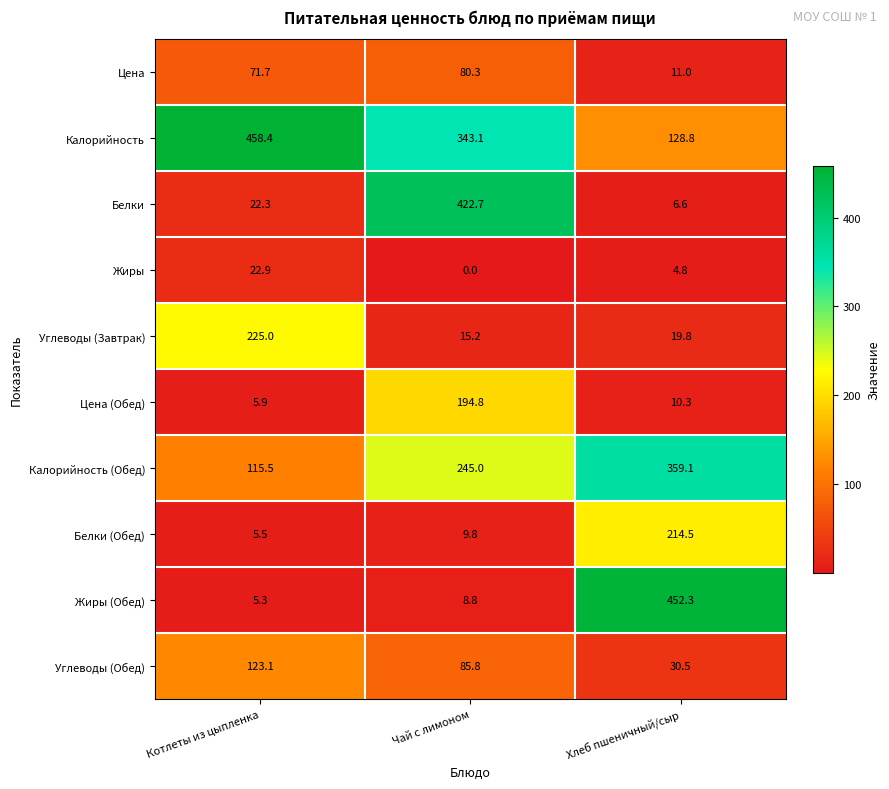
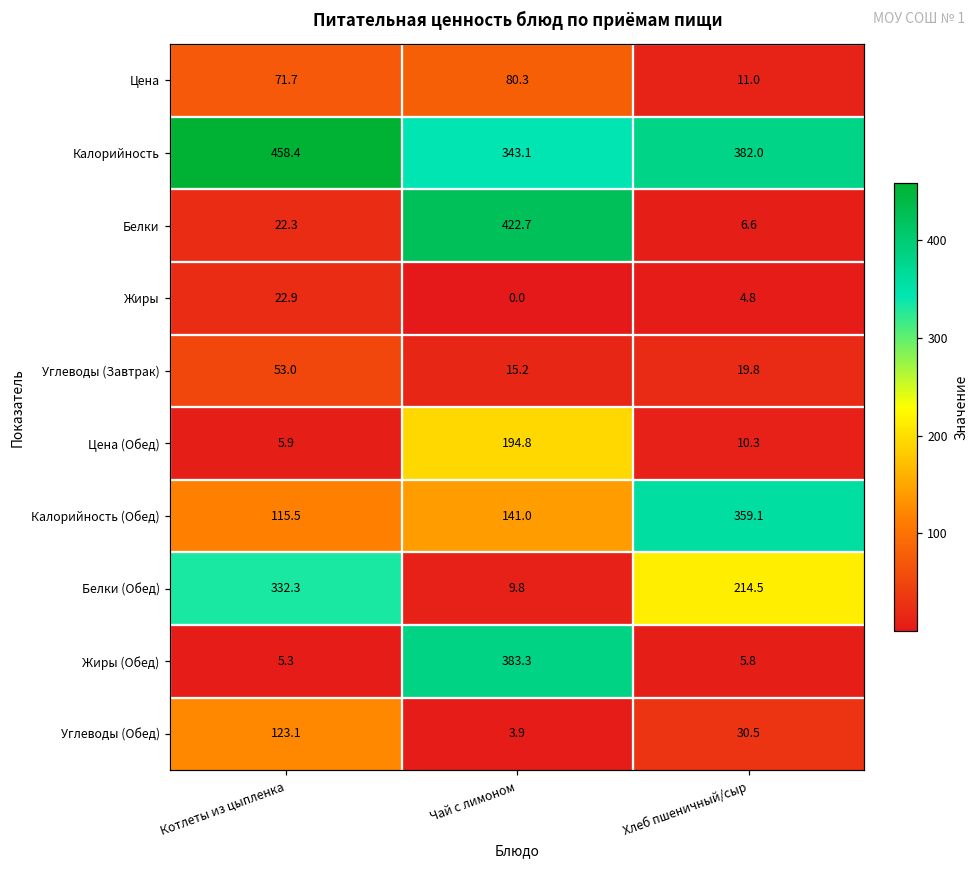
  {
    "Цена": {
      "Котлеты из цыпленка": 71.7,
      "Чай с лимоном": 80.3,
      "Хлеб пшеничный/сыр": 11.0
    },
    "Калорийность": {
      "Котлеты из цыпленка": 458.4,
      "Чай с лимоном": 343.1,
-     "Хлеб пшеничный/сыр": 128.8
+     "Хлеб пшеничный/сыр": 382.0
    },
    "Белки": {
      "Котлеты из цыпленка": 22.3,
      "Чай с лимоном": 422.7,
      "Хлеб пшеничный/сыр": 6.6
    },
    "Жиры": {
      "Котлеты из цыпленка": 22.9,
      "Чай с лимоном": 0.0,
      "Хлеб пшеничный/сыр": 4.8
    },
    "Углеводы (Завтрак)": {
-     "Котлеты из цыпленка": 225.0,
+     "Котлеты из цыпленка": 53.0,
      "Чай с лимоном": 15.2,
      "Хлеб пшеничный/сыр": 19.8
    },
    "Цена (Обед)": {
      "Котлеты из цыпленка": 5.9,
      "Чай с лимоном": 194.8,
      "Хлеб пшеничный/сыр": 10.3
    },
    "Калорийность (Обед)": {
      "Котлеты из цыпленка": 115.5,
-     "Чай с лимоном": 245.0,
+     "Чай с лимоном": 141.0,
      "Хлеб пшеничный/сыр": 359.1
    },
    "Белки (Обед)": {
-     "Котлеты из цыпленка": 5.5,
+     "Котлеты из цыпленка": 332.3,
      "Чай с лимоном": 9.8,
      "Хлеб пшеничный/сыр": 214.5
    },
    "Жиры (Обед)": {
      "Котлеты из цыпленка": 5.3,
-     "Чай с лимоном": 8.8,
-     "Хлеб пшеничный/сыр": 452.3
+     "Чай с лимоном": 383.3,
+     "Хлеб пшеничный/сыр": 5.8
    },
    "Углеводы (Обед)": {
      "Котлеты из цыпленка": 123.1,
-     "Чай с лимоном": 85.8,
+     "Чай с лимоном": 3.9,
      "Хлеб пшеничный/сыр": 30.5
    }
  }
